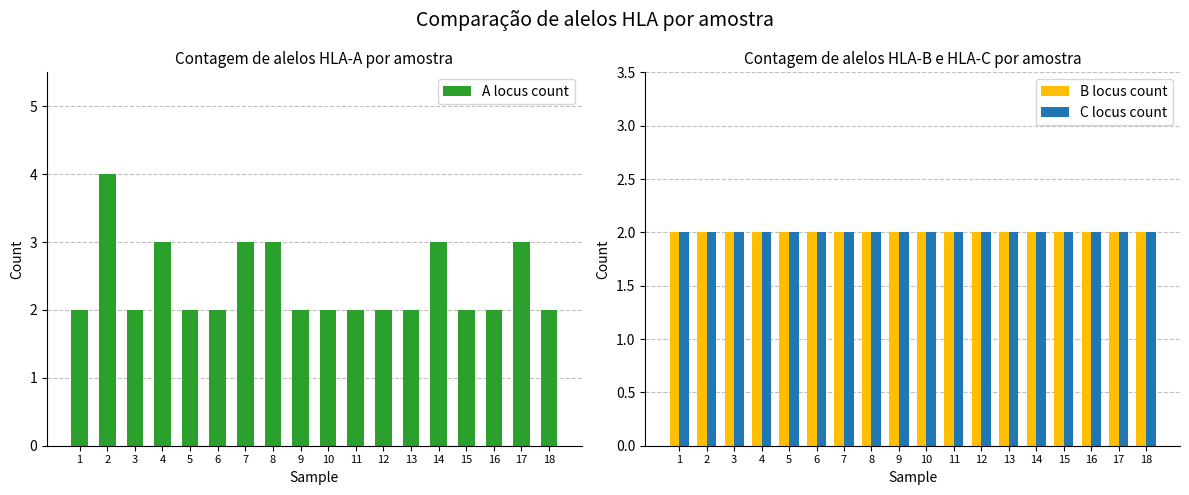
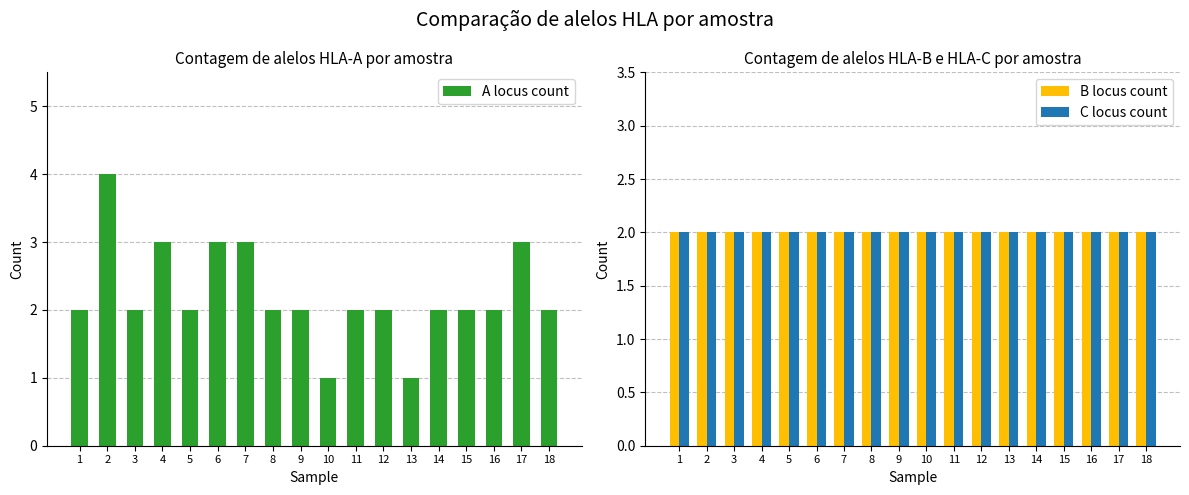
  {
    "Contagem de alelos HLA-A por amostra": {
      "1": 2,
      "2": 4,
      "3": 2,
      "4": 3,
      "5": 2,
-     "6": 2,
+     "6": 3,
      "7": 3,
-     "8": 3,
+     "8": 2,
      "9": 2,
-     "10": 2,
+     "10": 1,
      "11": 2,
      "12": 2,
-     "13": 2,
-     "14": 3,
+     "13": 1,
+     "14": 2,
      "15": 2,
      "16": 2,
      "17": 3,
      "18": 2
    },
    "Contagem de alelos HLA-B e HLA-C por amostra": {
      "B locus count": {
        "1": 2.00,
        "2": 2.00,
        "3": 2.00,
        "4": 2.00,
        "5": 2.00,
        "6": 2.00,
        "7": 2.00,
        "8": 2.00,
        "9": 2.00,
        "10": 2.00,
        "11": 2.00,
        "12": 2.00,
        "13": 2.00,
        "14": 2.00,
        "15": 2.00,
        "16": 2.00,
        "17": 2.00,
        "18": 2.00
      },
      "C locus count": {
        "1": 2.00,
        "2": 2.00,
        "3": 2.00,
        "4": 2.00,
        "5": 2.00,
        "6": 2.00,
        "7": 2.00,
        "8": 2.00,
        "9": 2.00,
        "10": 2.00,
        "11": 2.00,
        "12": 2.00,
        "13": 2.00,
        "14": 2.00,
        "15": 2.00,
        "16": 2.00,
        "17": 2.00,
        "18": 2.00
      }
    }
  }
